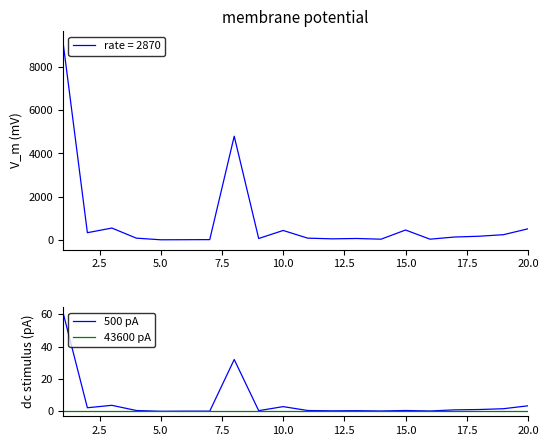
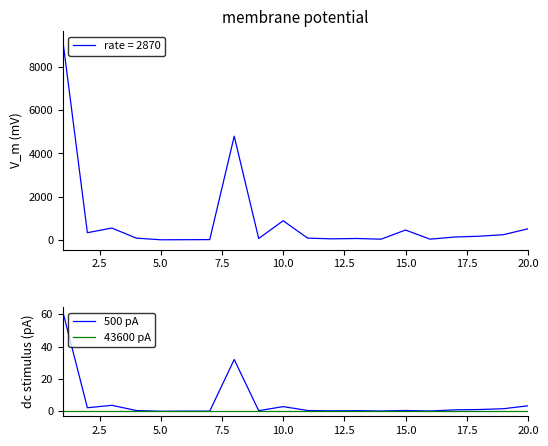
  {
    "membrane potential": {
      "5.0": 0,
-     "10.0": 400,
+     "10.0": 900,
      "15.0": 500,
      "20.0": 500
    }
  }
